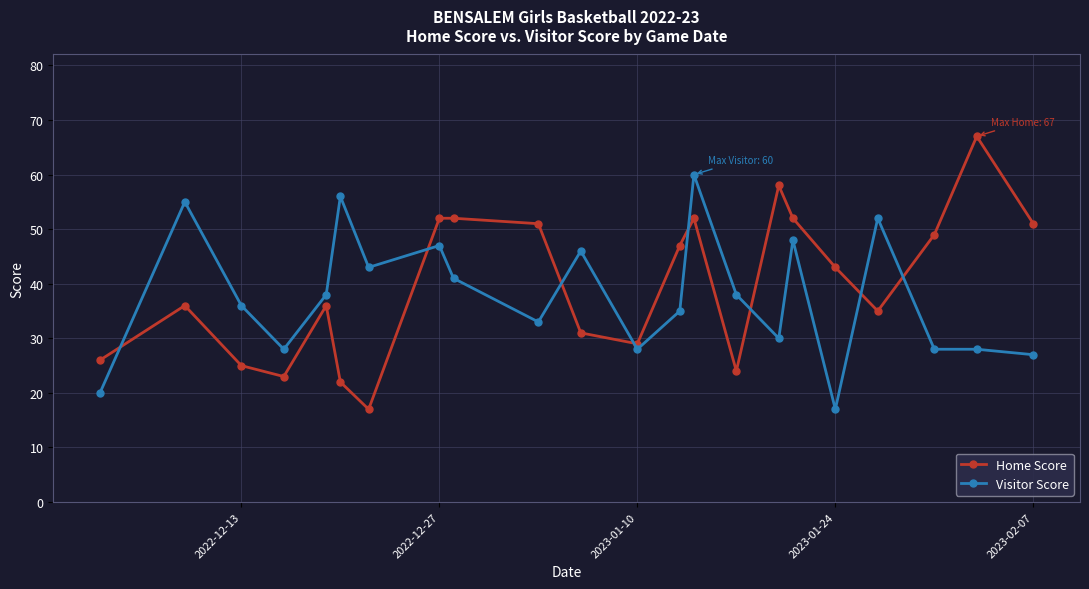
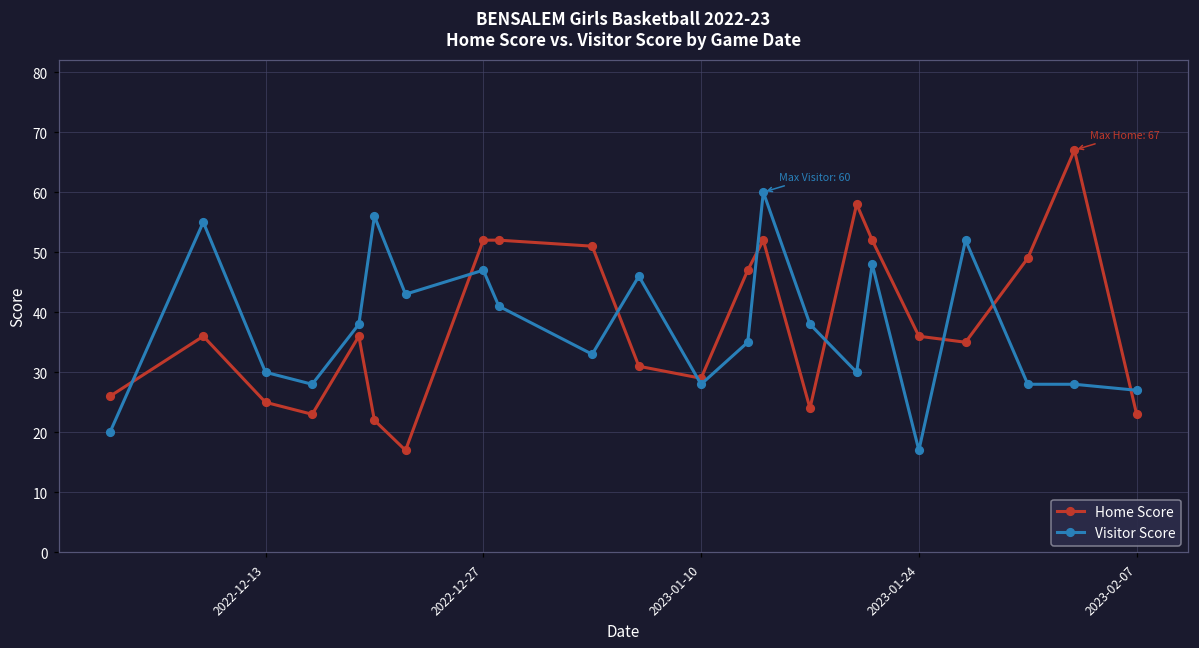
  {
    "Home Score": {
      "2022-12-13": 25,
      "2022-12-27": 52,
      "2023-01-10": 29,
-     "2023-01-24": 43,
-     "2023-02-07": 51
+     "2023-01-24": 36,
+     "2023-02-07": 23
    },
    "Visitor Score": {
-     "2022-12-13": 36,
+     "2022-12-13": 30,
      "2022-12-27": 47,
      "2023-01-10": 28,
      "2023-01-24": 17,
      "2023-02-07": 27
    }
  }
